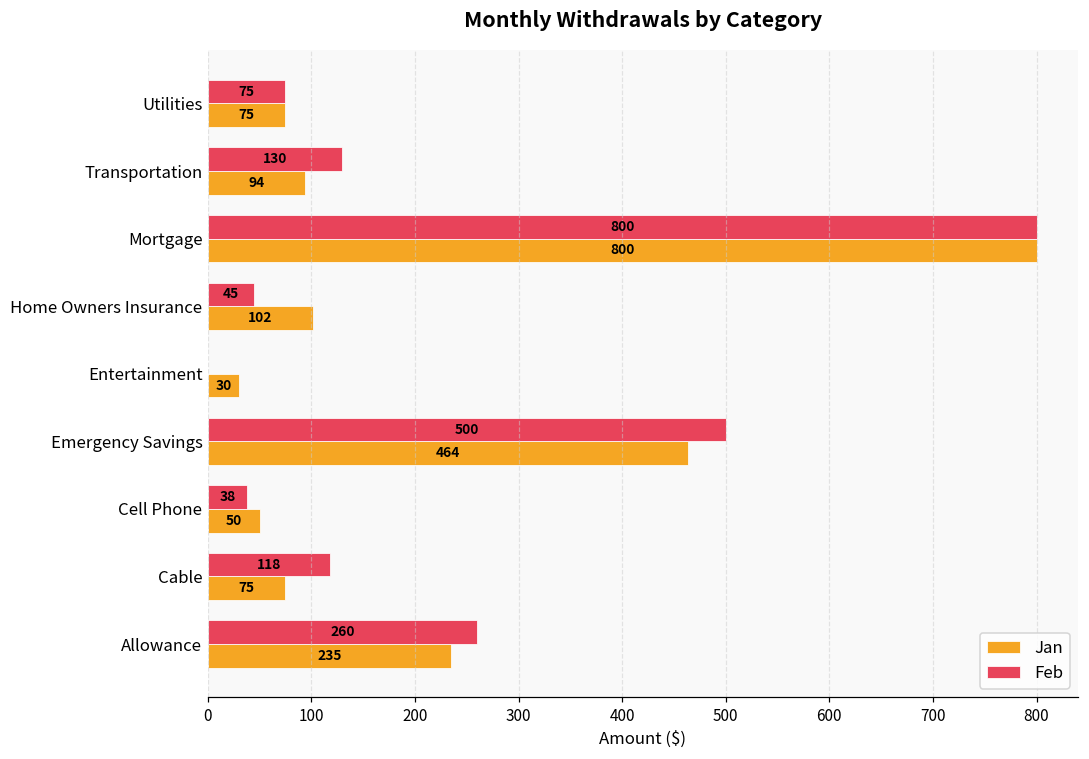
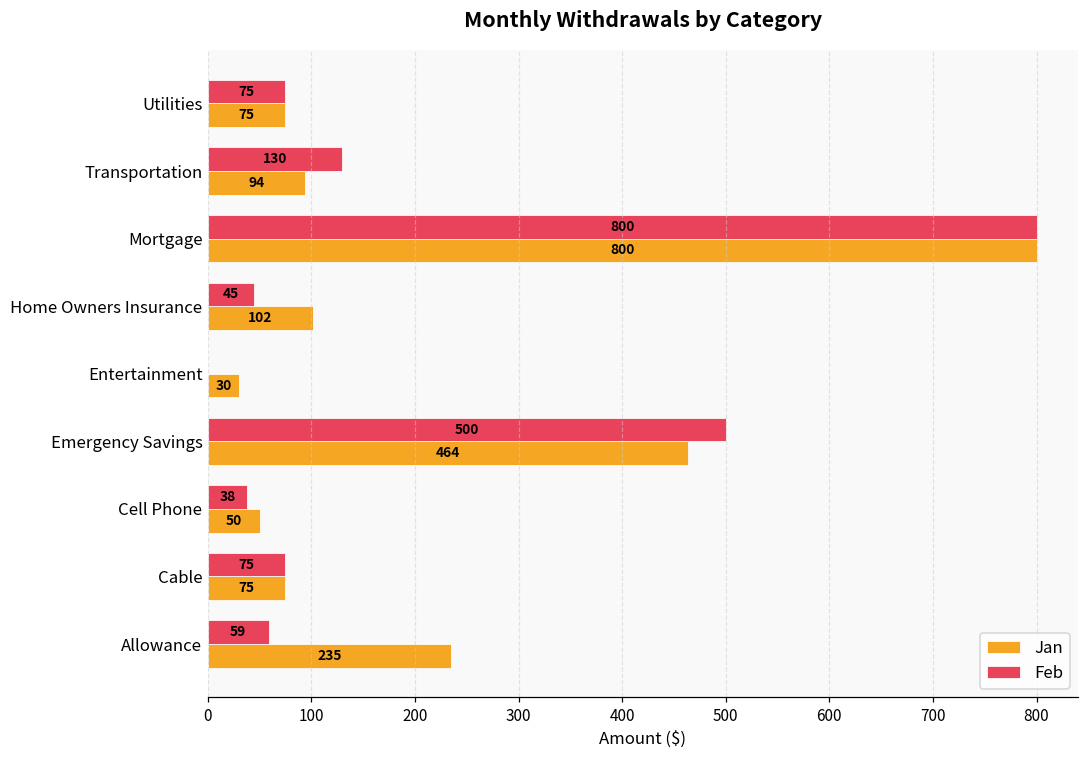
  {
    "Jan": {
      "Utilities": 75,
      "Transportation": 94,
      "Mortgage": 800,
      "Home Owners Insurance": 102,
      "Entertainment": 30,
      "Emergency Savings": 464,
      "Cell Phone": 50,
      "Cable": 75,
      "Allowance": 235
    },
    "Feb": {
      "Utilities": 75,
      "Transportation": 130,
      "Mortgage": 800,
      "Home Owners Insurance": 45,
      "Emergency Savings": 500,
      "Cell Phone": 38,
-     "Cable": 118,
-     "Allowance": 260
+     "Cable": 75,
+     "Allowance": 59
    }
  }
